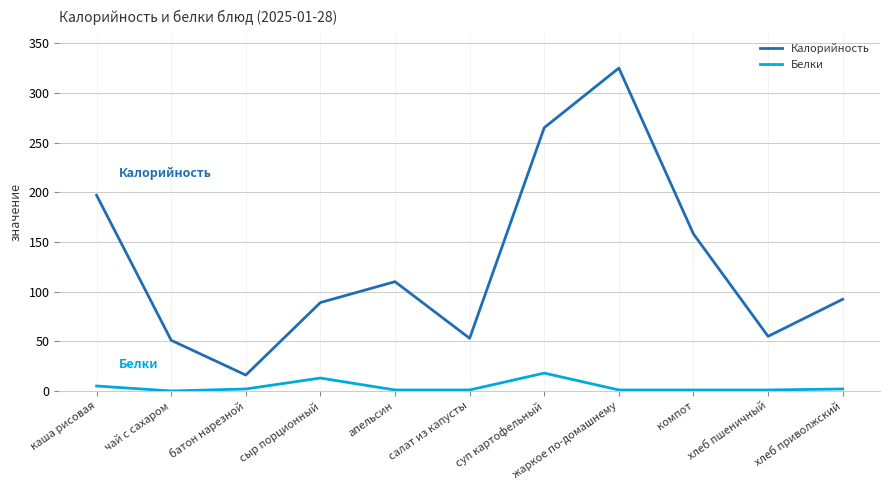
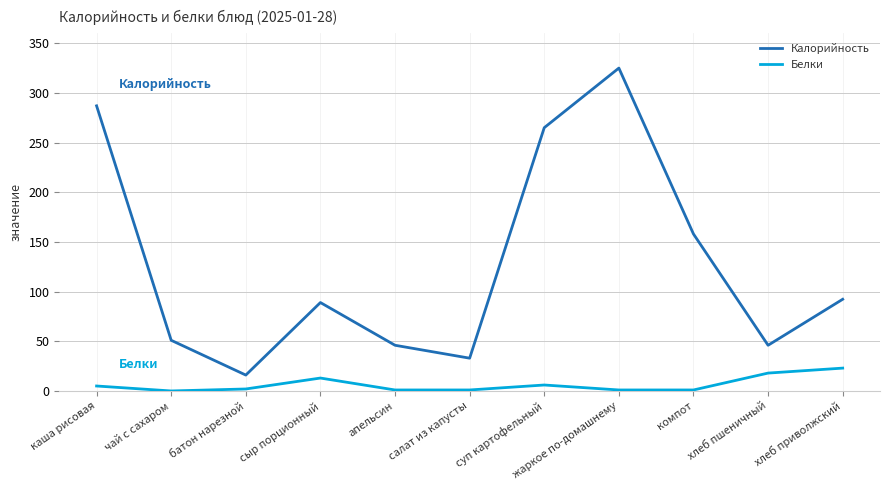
  {
    "Калорийность": {
-     "каша рисовая": 200,
+     "каша рисовая": 290,
      "чай с сахаром": 50,
      "батон нарезной": 20,
      "сыр порционный": 90,
-     "апельсин": 110,
-     "салат из капусты": 50,
+     "апельсин": 50,
+     "салат из капусты": 30,
      "суп картофельный": 270,
      "жаркое по-домашнему": 330,
      "компот": 160,
-     "хлеб пшеничный": 60,
+     "хлеб пшеничный": 50,
      "хлеб приволжский": 90
    },
    "Белки": {
      "каша рисовая": 10,
      "чай с сахаром": 0,
      "батон нарезной": 0,
      "сыр порционный": 10,
      "апельсин": 0,
      "салат из капусты": 0,
-     "суп картофельный": 20,
+     "суп картофельный": 10,
      "жаркое по-домашнему": 0,
      "компот": 0,
-     "хлеб пшеничный": 0,
-     "хлеб приволжский": 0
+     "хлеб пшеничный": 20,
+     "хлеб приволжский": 20
    }
  }
